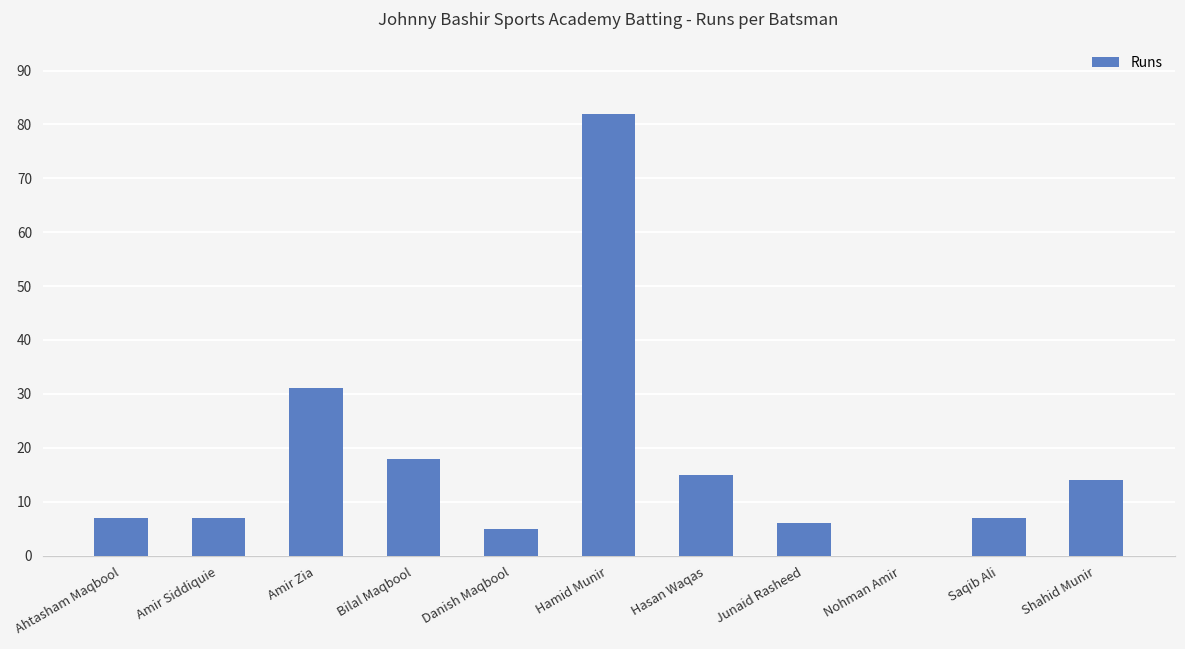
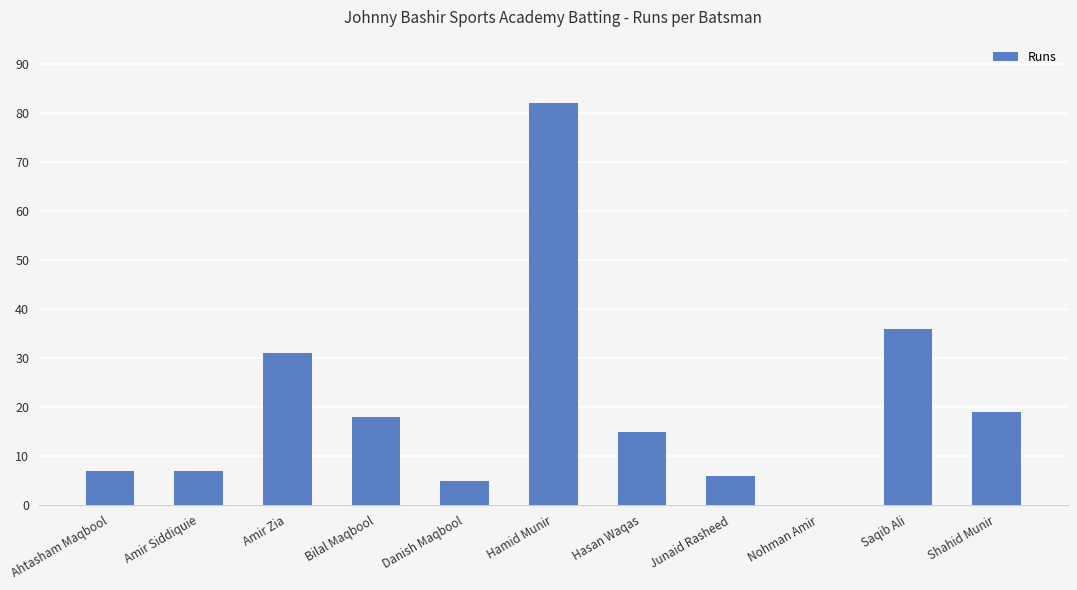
  {
    "Ahtasham Maqbool": 7,
    "Amir Siddiquie": 7,
    "Amir Zia": 31,
    "Bilal Maqbool": 18,
    "Danish Maqbool": 5,
    "Hamid Munir": 82,
    "Hasan Waqas": 15,
    "Junaid Rasheed": 6,
    "Nohman Amir": 0,
-   "Saqib Ali": 7,
-   "Shahid Munir": 14
+   "Saqib Ali": 36,
+   "Shahid Munir": 19
  }
